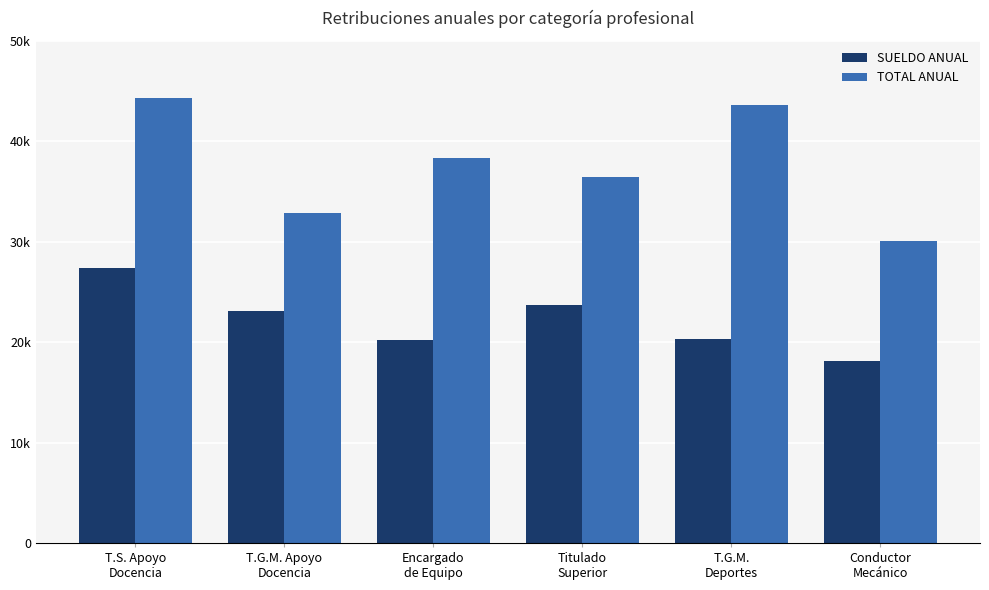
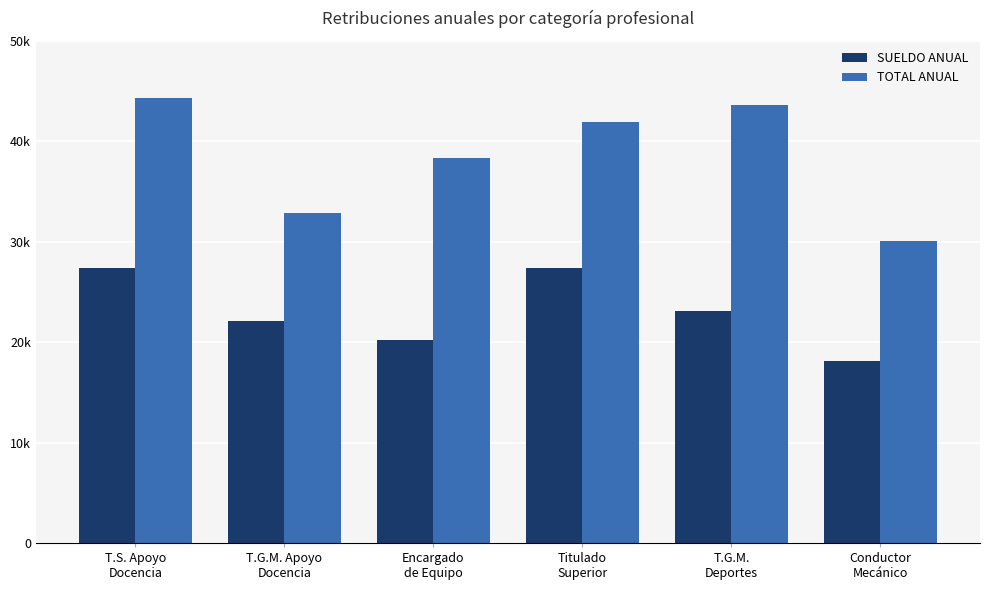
  {
    "SUELDO ANUAL": {
      "T.S. Apoyo Docencia": 27400,
-     "T.G.M. Apoyo Docencia": 23100,
+     "T.G.M. Apoyo Docencia": 22200,
      "Encargado de Equipo": 20200,
-     "Titulado Superior": 23700,
-     "T.G.M. Deportes": 20300,
+     "Titulado Superior": 27400,
+     "T.G.M. Deportes": 23100,
      "Conductor Mecánico": 18200
    },
    "TOTAL ANUAL": {
      "T.S. Apoyo Docencia": 44300,
      "T.G.M. Apoyo Docencia": 32900,
      "Encargado de Equipo": 38300,
-     "Titulado Superior": 36400,
+     "Titulado Superior": 41900,
      "T.G.M. Deportes": 43600,
      "Conductor Mecánico": 30100
    }
  }
